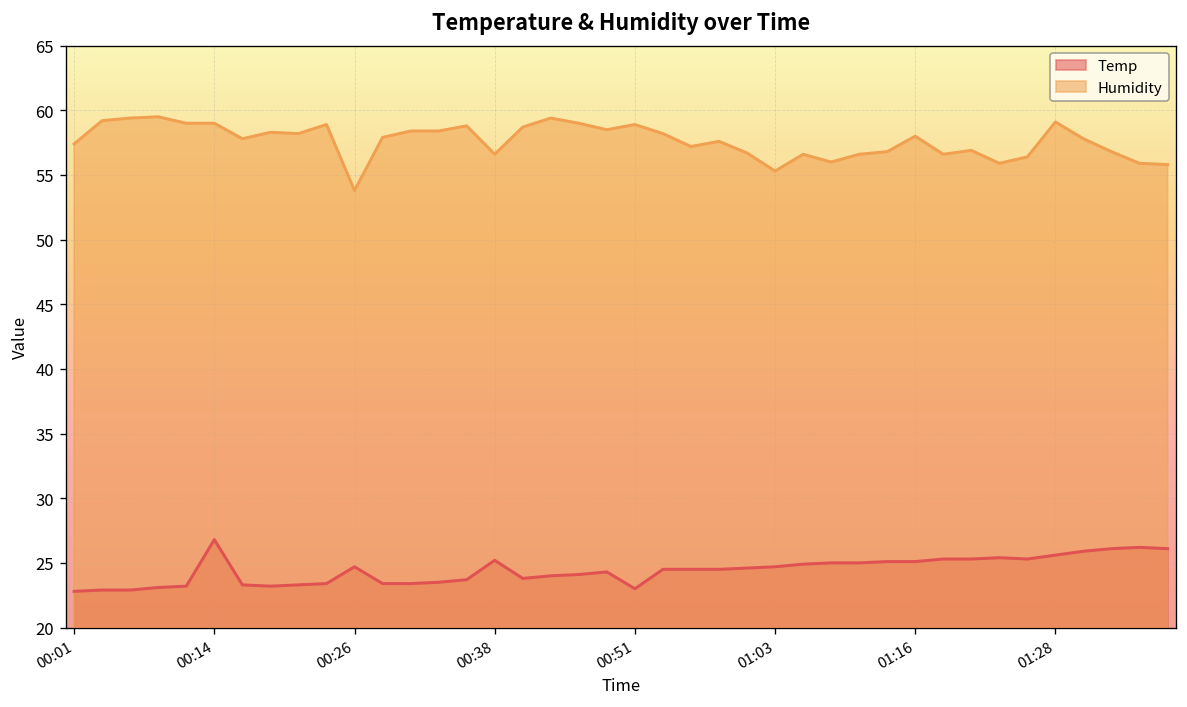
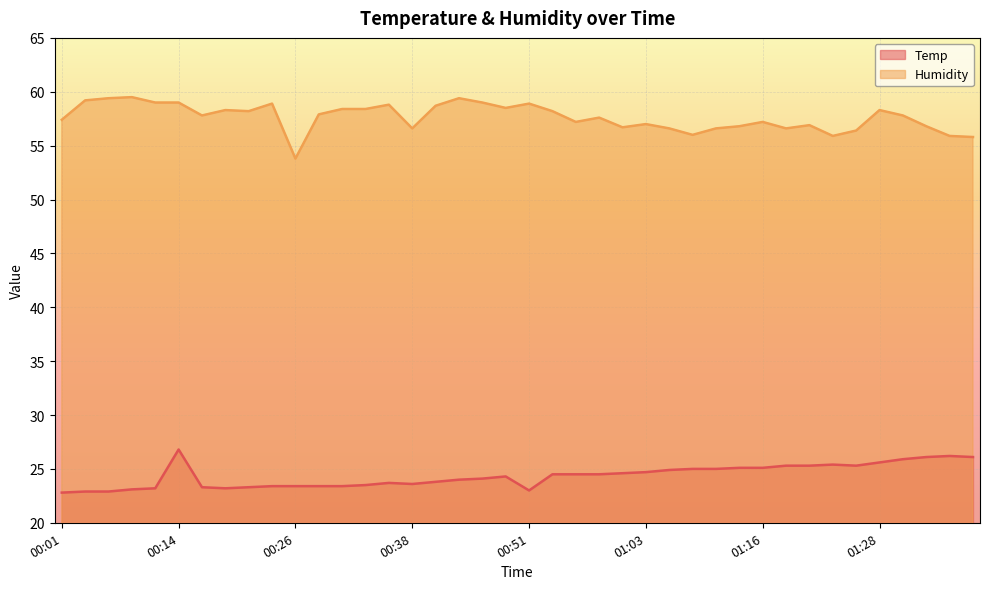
  {
    "Temp": {
      "00:01": 22.8,
      "00:14": 26.8,
-     "00:26": 24.7,
-     "00:38": 25.2,
+     "00:26": 23.4,
+     "00:38": 23.6,
      "00:51": 23.0,
      "01:03": 24.7,
      "01:16": 25.1,
      "01:28": 25.6
    },
    "Humidity": {
      "00:01": 57.4,
      "00:14": 59.0,
      "00:26": 53.8,
      "00:38": 56.6,
      "00:51": 58.9,
-     "01:03": 55.3,
-     "01:16": 58.0,
-     "01:28": 59.1
+     "01:03": 57.0,
+     "01:16": 57.2,
+     "01:28": 58.3
    }
  }
